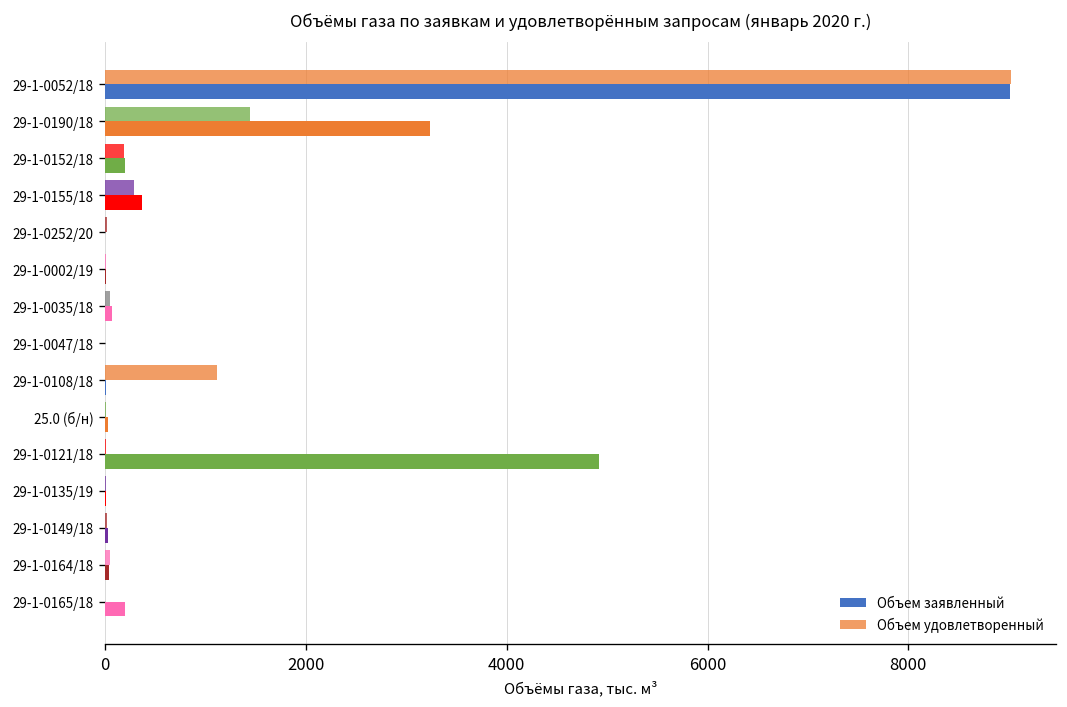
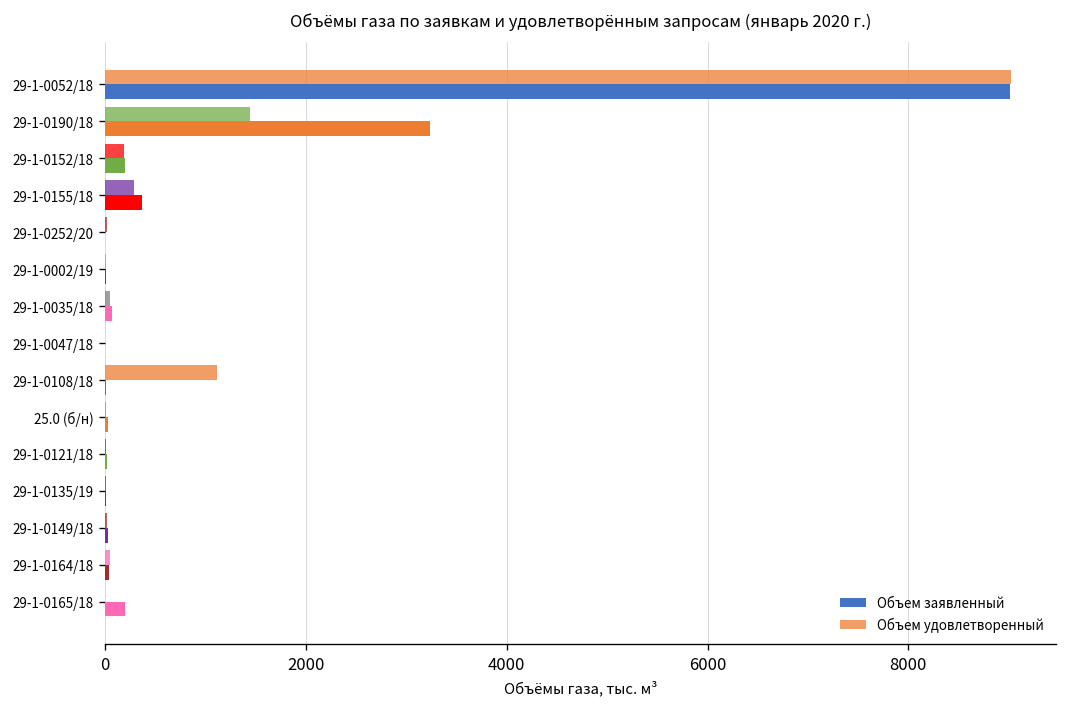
  {
    "Объем заявленный": {
      "29-1-0052/18": 9000,
      "29-1-0190/18": 3200,
      "29-1-0152/18": 200,
      "29-1-0155/18": 400,
      "29-1-0035/18": 100,
-     "29-1-0121/18": 4900,
+     "29-1-0121/18": 0,
      "29-1-0164/18": 0,
      "29-1-0165/18": 200
    },
    "Объем удовлетворенный": {
      "29-1-0052/18": 9000,
      "29-1-0190/18": 1400,
      "29-1-0152/18": 200,
      "29-1-0155/18": 300,
      "29-1-0035/18": 0,
      "29-1-0047/18": 0,
      "29-1-0108/18": 1100,
      "29-1-0164/18": 0,
      "29-1-0165/18": 0
    }
  }
